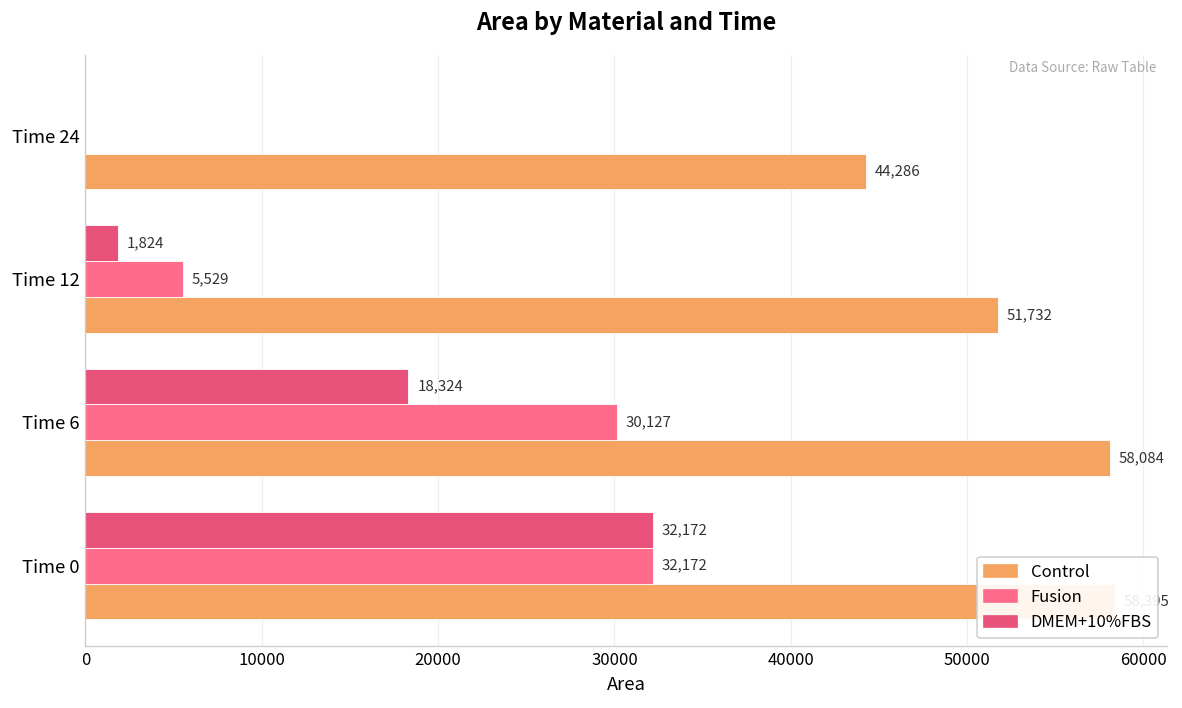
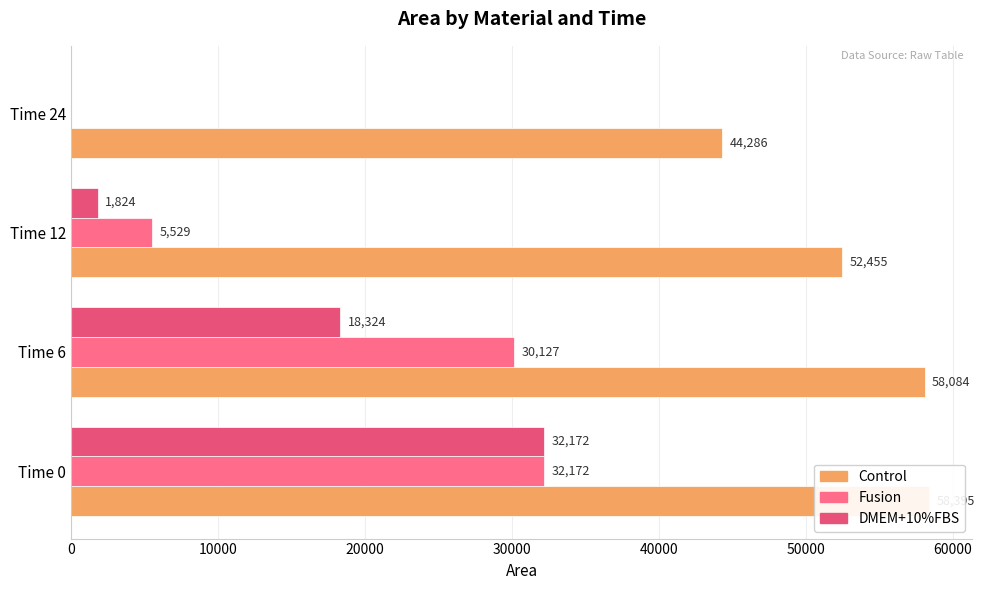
  {
    "Control": {
      "Time 24": "44,286",
-     "Time 12": "51,732",
+     "Time 12": "52,455",
      "Time 6": "58,084"
    }
  }
